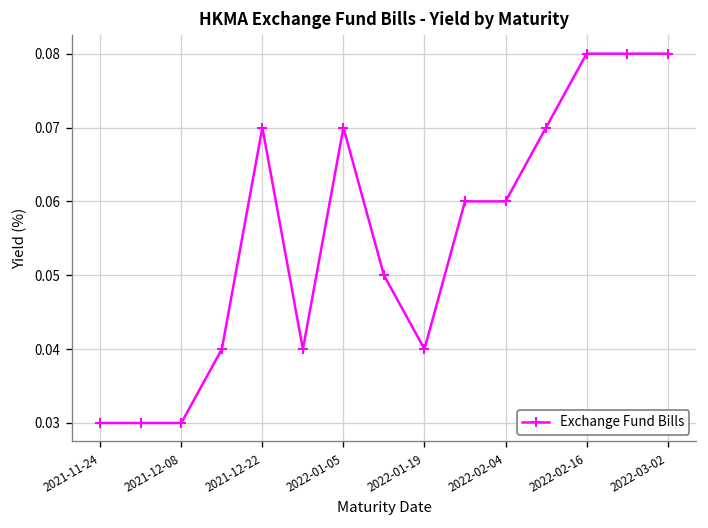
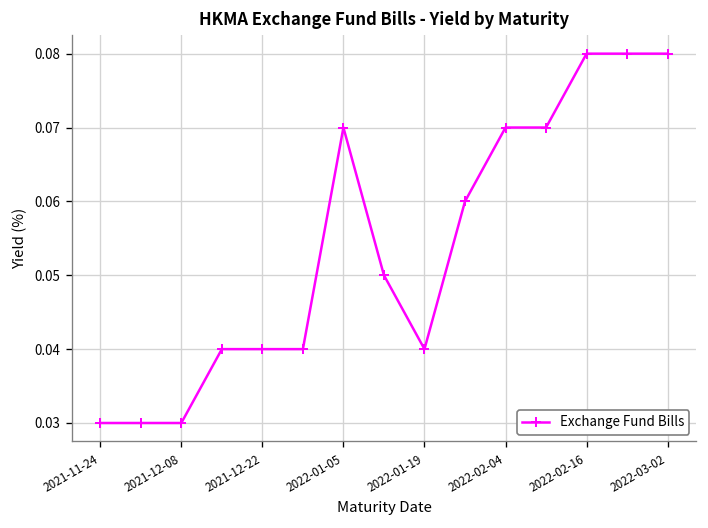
  {
    "2021-11-24": 0.03,
    "2021-12-08": 0.03,
-   "2021-12-22": 0.07,
+   "2021-12-22": 0.04,
    "2022-01-05": 0.07,
    "2022-01-19": 0.04,
-   "2022-02-04": 0.06,
+   "2022-02-04": 0.07,
    "2022-02-16": 0.08,
    "2022-03-02": 0.08
  }
